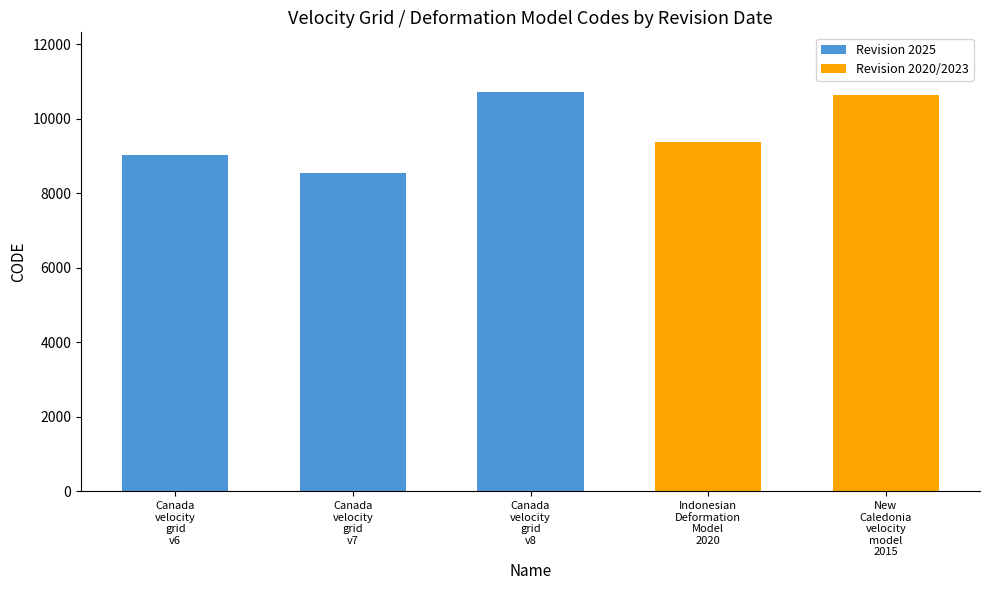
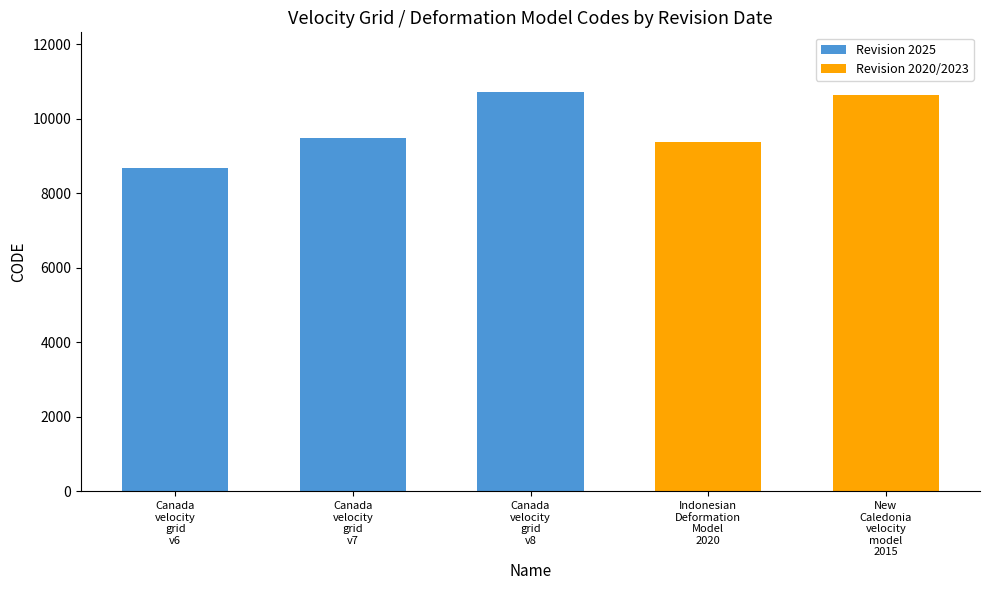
  {
-   "Canada velocity grid v6": 9000,
-   "Canada velocity grid v7": 8500,
+   "Canada velocity grid v6": 8700,
+   "Canada velocity grid v7": 9500,
    "Canada velocity grid v8": 10700,
    "Indonesian Deformation Model 2020": 9400,
    "New Caledonia velocity model 2015": 10600
  }
